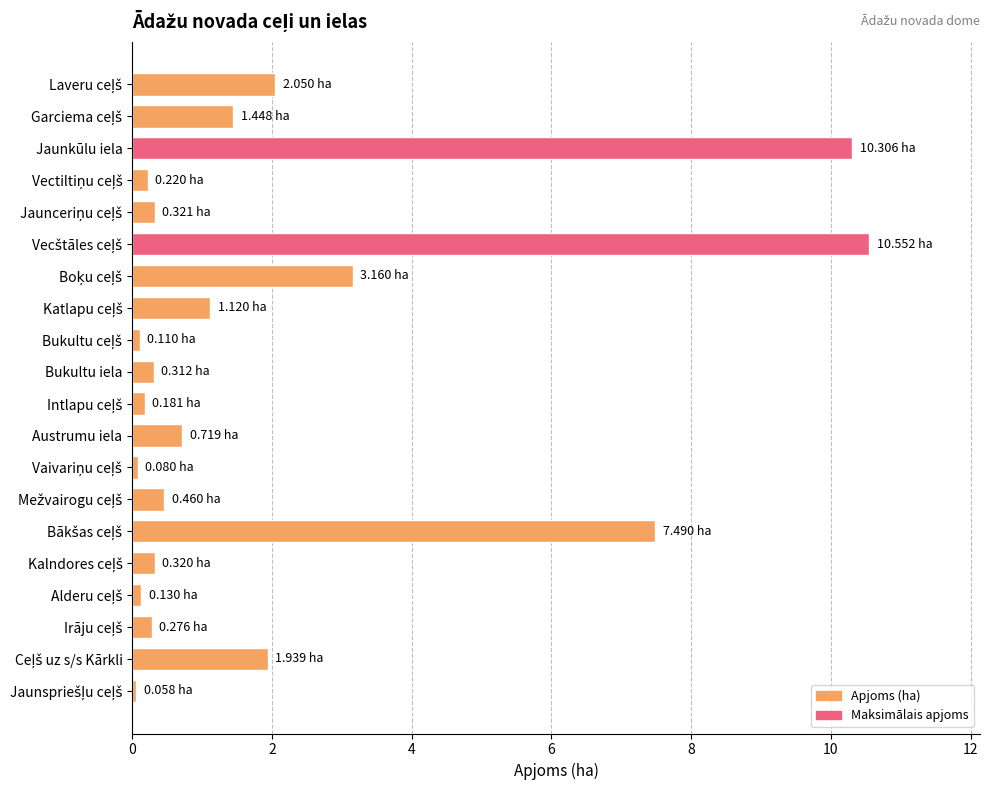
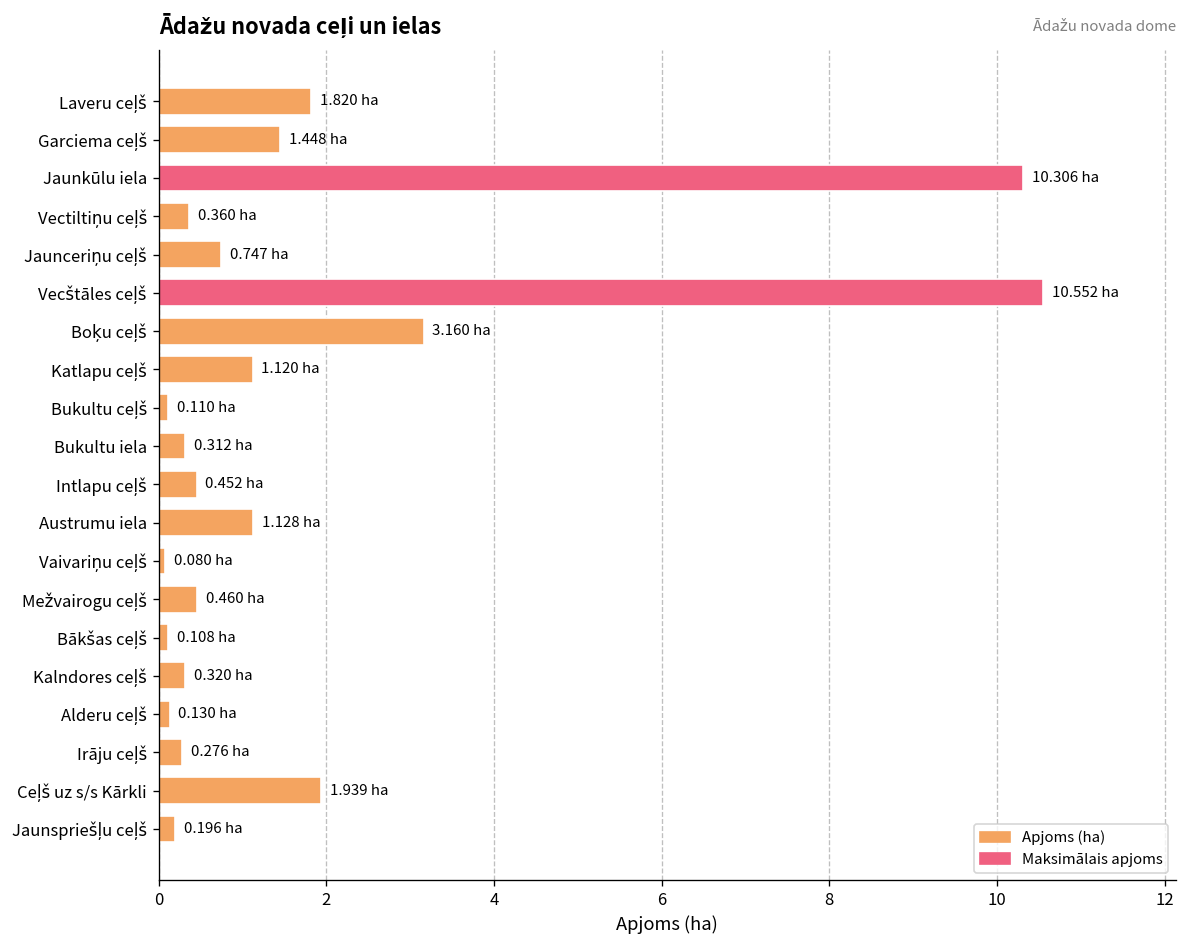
  {
-   "Laveru ceļš": 2.050,
+   "Laveru ceļš": 1.820,
    "Garciema ceļš": 1.448,
    "Jaunkūlu iela": 10.306,
-   "Vectiltiņu ceļš": 0.220,
-   "Jaunceriņu ceļš": 0.321,
+   "Vectiltiņu ceļš": 0.360,
+   "Jaunceriņu ceļš": 0.747,
    "Vecštāles ceļš": 10.552,
    "Boķu ceļš": 3.160,
    "Katlapu ceļš": 1.120,
    "Bukultu ceļš": 0.110,
    "Bukultu iela": 0.312,
-   "Intlapu ceļš": 0.181,
-   "Austrumu iela": 0.719,
+   "Intlapu ceļš": 0.452,
+   "Austrumu iela": 1.128,
    "Vaivariņu ceļš": 0.080,
    "Mežvairogu ceļš": 0.460,
-   "Bākšas ceļš": 7.490,
+   "Bākšas ceļš": 0.108,
    "Kalndores ceļš": 0.320,
    "Alderu ceļš": 0.130,
    "Irāju ceļš": 0.276,
    "Ceļš uz s/s Kārkli": 1.939,
-   "Jaunspriešļu ceļš": 0.058
+   "Jaunspriešļu ceļš": 0.196
  }
